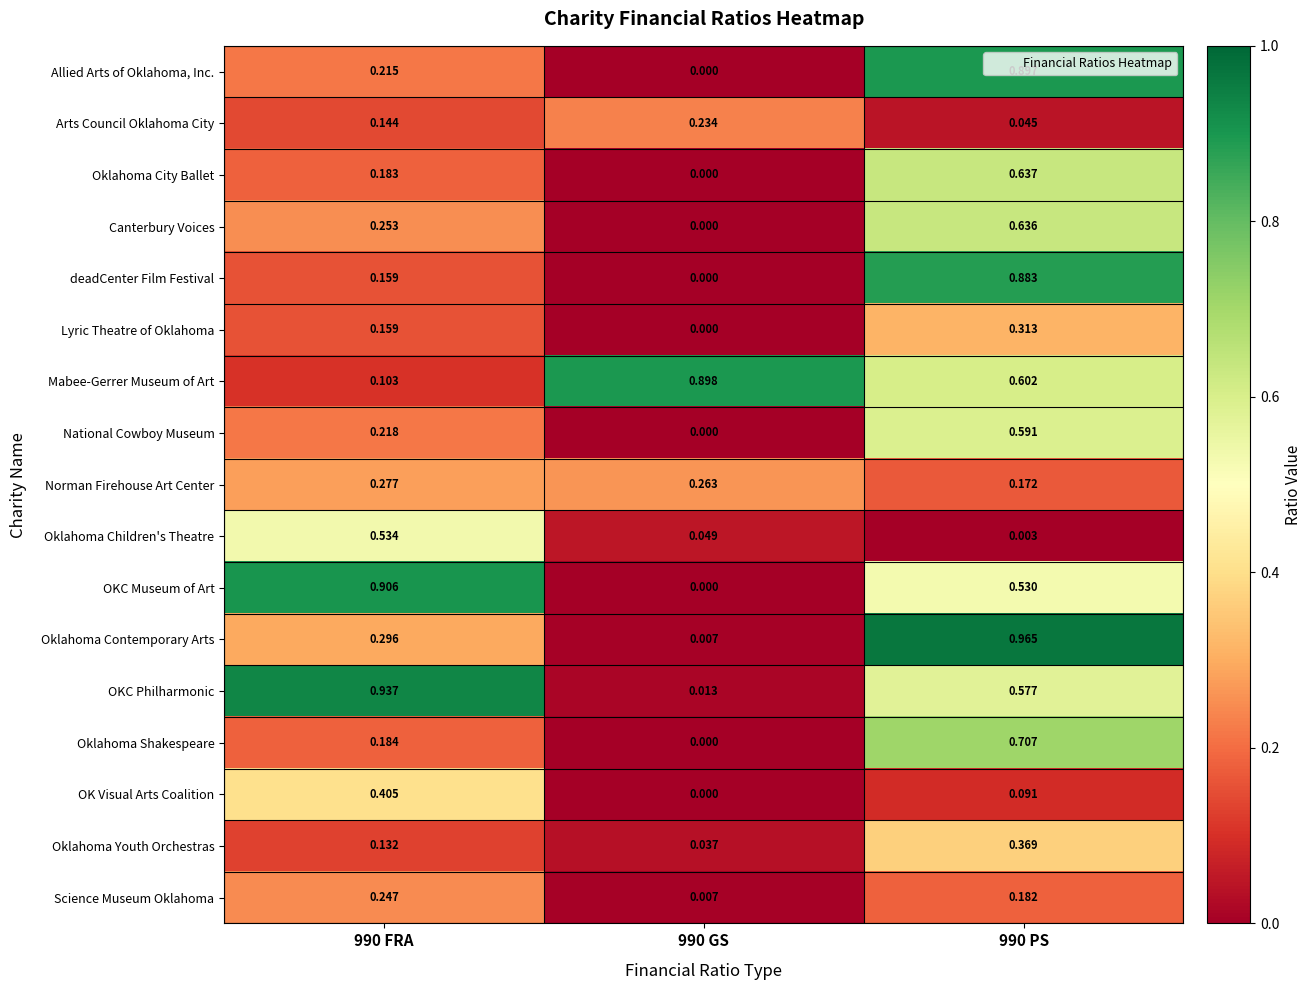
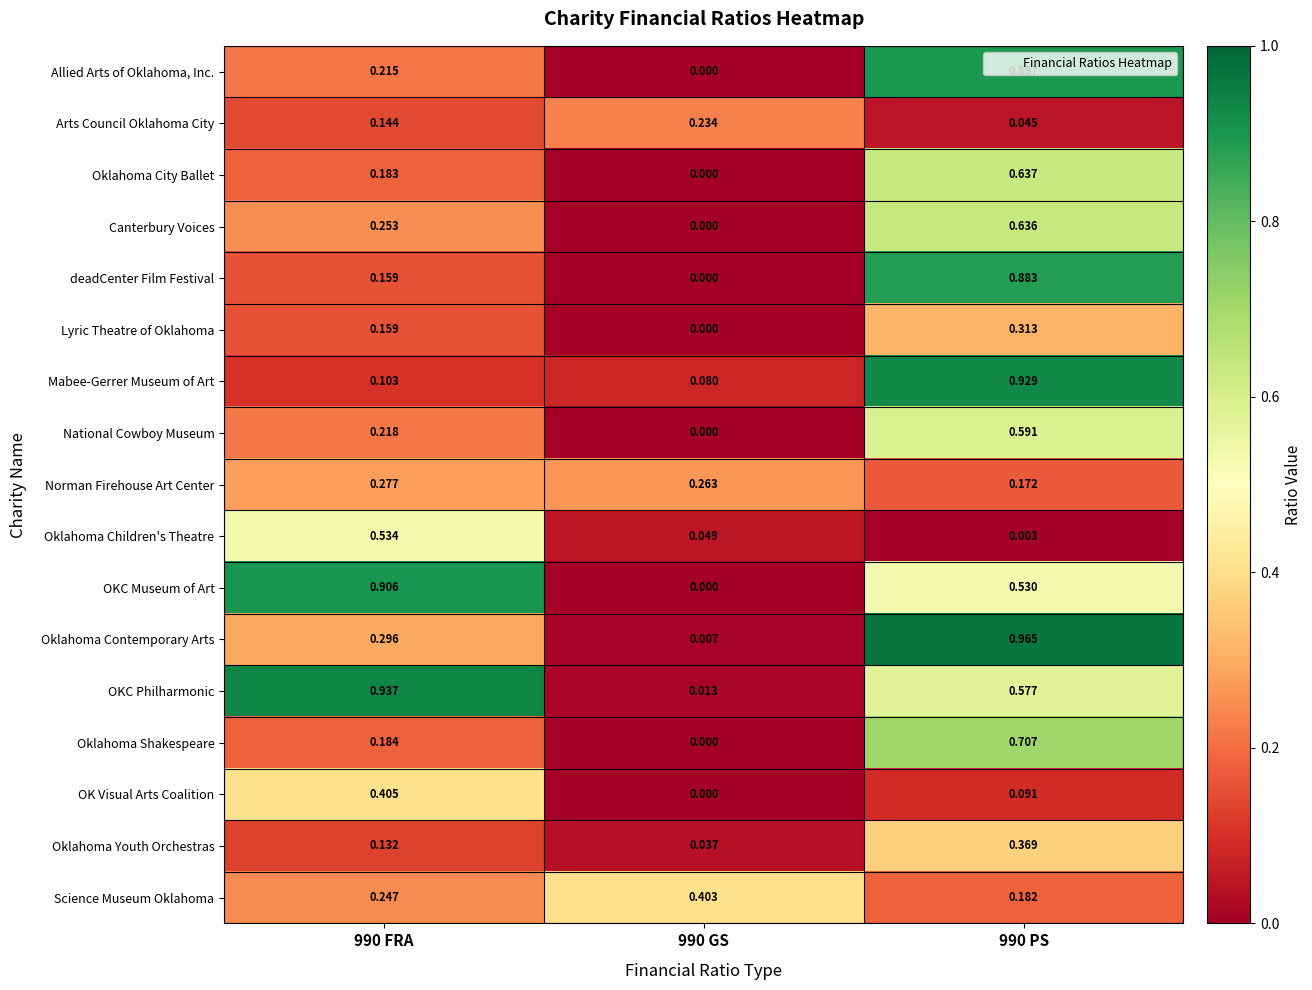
  {
    "Allied Arts of Oklahoma, Inc.": {
      "990 FRA": 0.215,
      "990 GS": 0.000
    },
    "Arts Council Oklahoma City": {
      "990 FRA": 0.144,
      "990 GS": 0.234,
      "990 PS": 0.045
    },
    "Oklahoma City Ballet": {
      "990 FRA": 0.183,
      "990 GS": 0.000,
      "990 PS": 0.637
    },
    "Canterbury Voices": {
      "990 FRA": 0.253,
      "990 GS": 0.000,
      "990 PS": 0.636
    },
    "deadCenter Film Festival": {
      "990 FRA": 0.159,
      "990 GS": 0.000,
      "990 PS": 0.883
    },
    "Lyric Theatre of Oklahoma": {
      "990 FRA": 0.159,
      "990 GS": 0.000,
      "990 PS": 0.313
    },
    "Mabee-Gerrer Museum of Art": {
      "990 FRA": 0.103,
-     "990 GS": 0.898,
-     "990 PS": 0.602
+     "990 GS": 0.080,
+     "990 PS": 0.929
    },
    "National Cowboy Museum": {
      "990 FRA": 0.218,
      "990 GS": 0.000,
      "990 PS": 0.591
    },
    "Norman Firehouse Art Center": {
      "990 FRA": 0.277,
      "990 GS": 0.263,
      "990 PS": 0.172
    },
    "Oklahoma Children's Theatre": {
      "990 FRA": 0.534,
      "990 GS": 0.049,
      "990 PS": 0.003
    },
    "OKC Museum of Art": {
      "990 FRA": 0.906,
      "990 GS": 0.000,
      "990 PS": 0.530
    },
    "Oklahoma Contemporary Arts": {
      "990 FRA": 0.296,
      "990 GS": 0.007,
      "990 PS": 0.965
    },
    "OKC Philharmonic": {
      "990 FRA": 0.937,
      "990 GS": 0.013,
      "990 PS": 0.577
    },
    "Oklahoma Shakespeare": {
      "990 FRA": 0.184,
      "990 GS": 0.000,
      "990 PS": 0.707
    },
    "OK Visual Arts Coalition": {
      "990 FRA": 0.405,
      "990 GS": 0.000,
      "990 PS": 0.091
    },
    "Oklahoma Youth Orchestras": {
      "990 FRA": 0.132,
      "990 GS": 0.037,
      "990 PS": 0.369
    },
    "Science Museum Oklahoma": {
      "990 FRA": 0.247,
-     "990 GS": 0.007,
+     "990 GS": 0.403,
      "990 PS": 0.182
    }
  }
